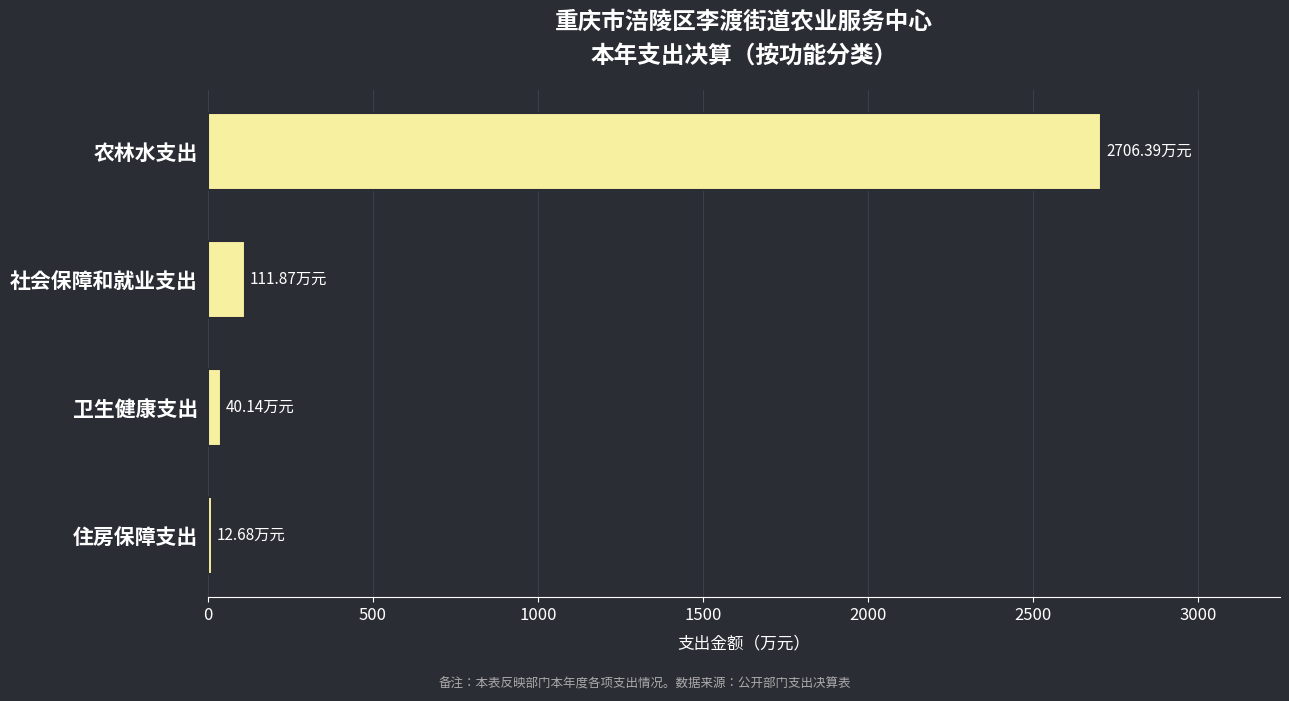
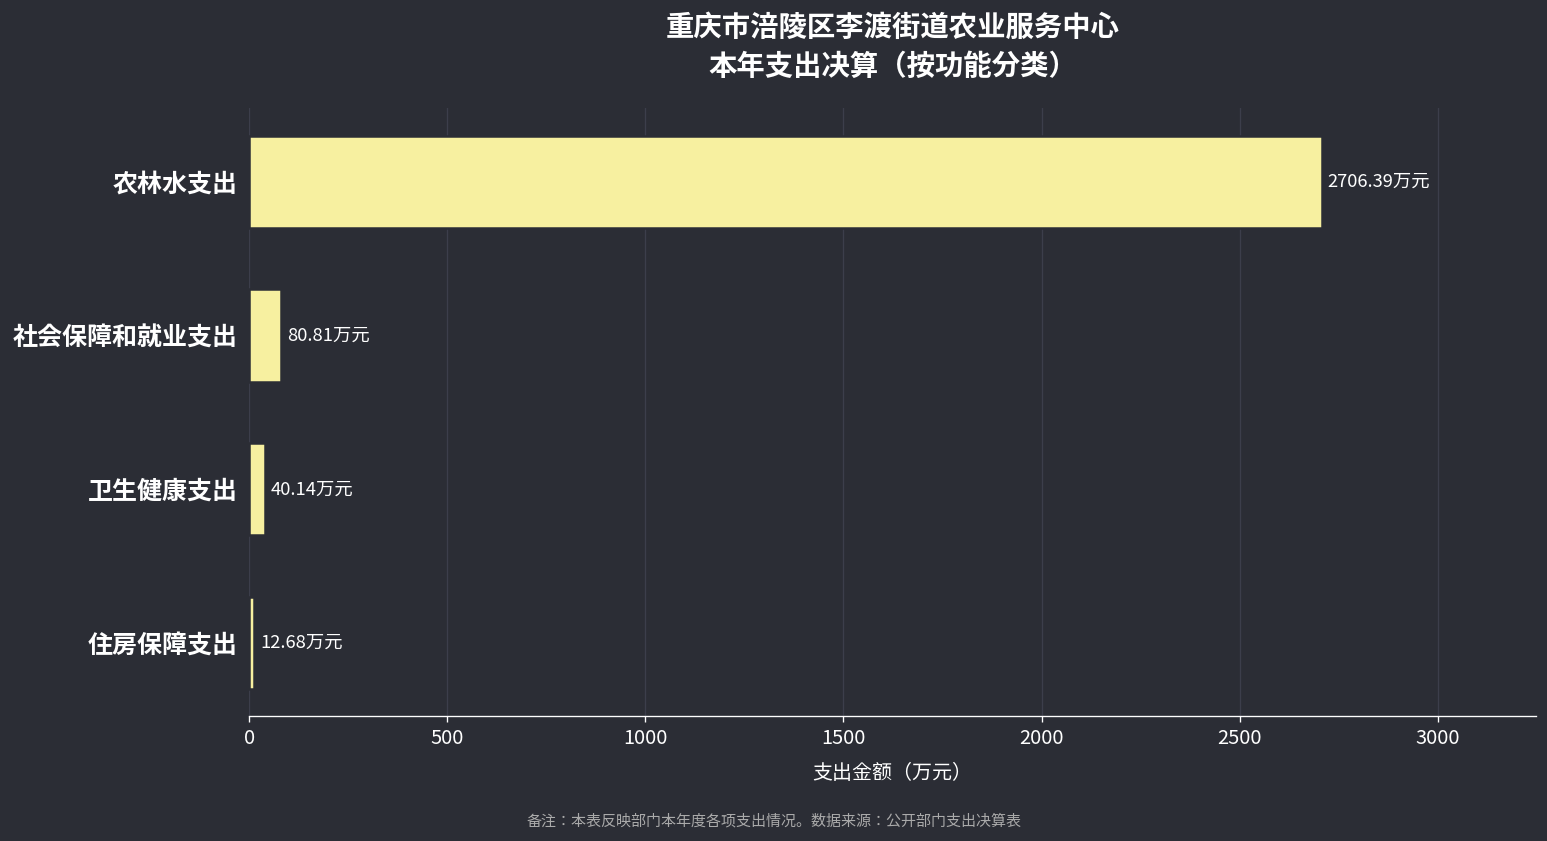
  {
    "农林水支出": 2706.39,
-   "社会保障和就业支出": 111.87,
+   "社会保障和就业支出": 80.81,
    "卫生健康支出": 40.14,
    "住房保障支出": 12.68
  }
